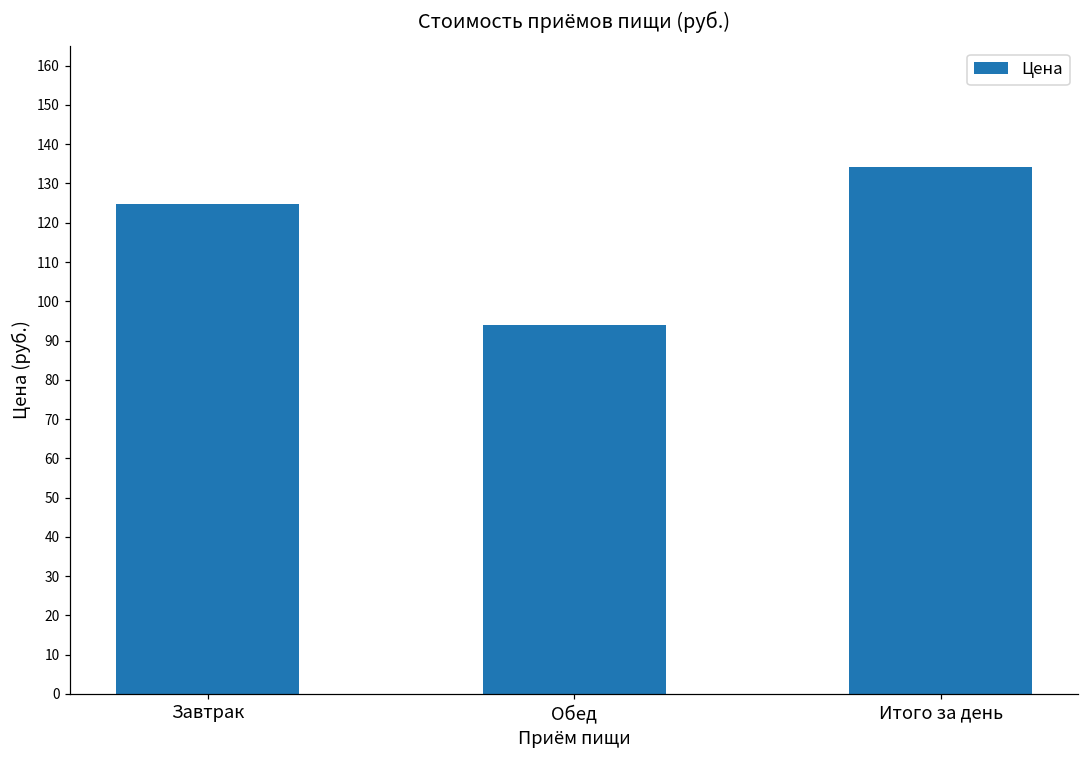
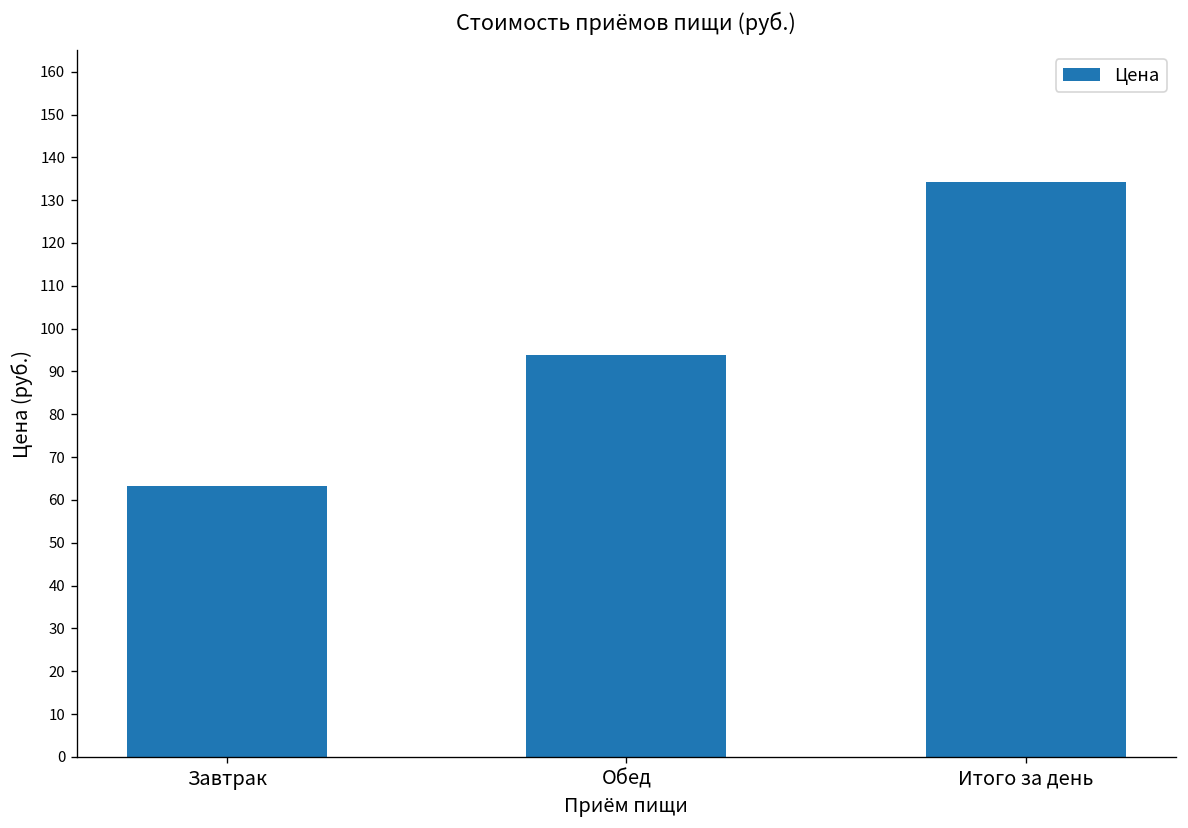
  {
-   "Завтрак": 125,
+   "Завтрак": 63,
    "Обед": 94,
    "Итого за день": 134
  }
